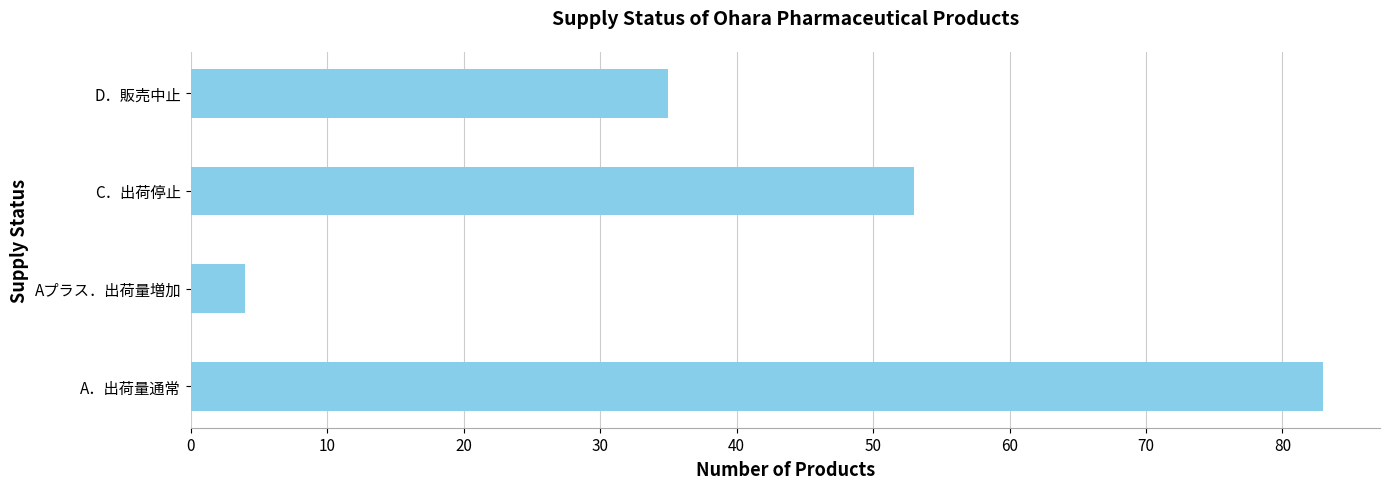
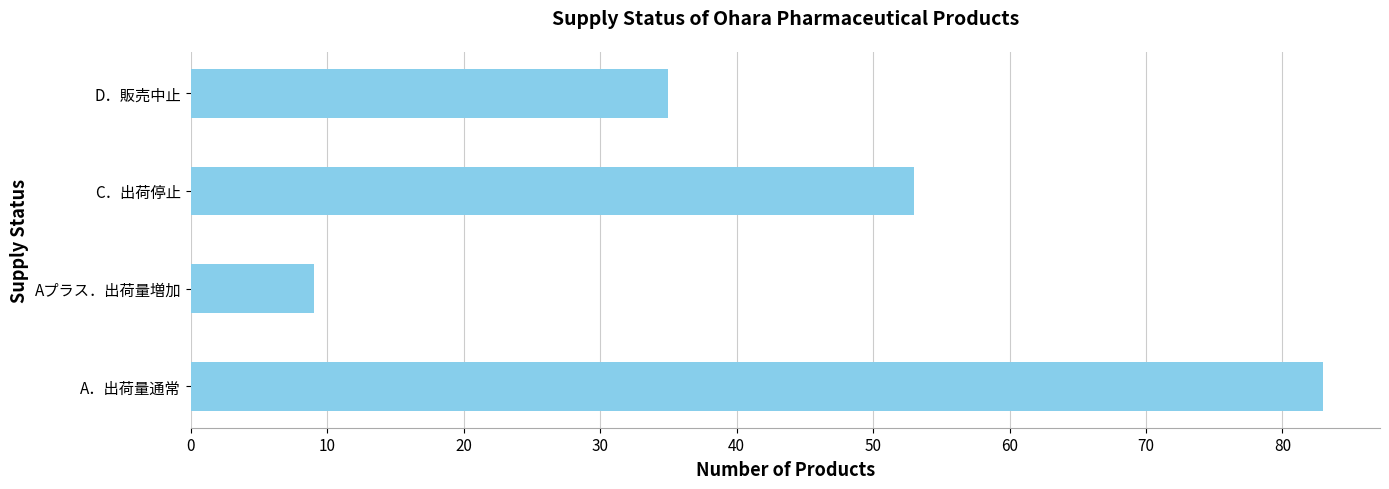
  {
    "D．販売中止": 35,
    "C．出荷停止": 53,
-   "Aプラス．出荷量増加": 4,
+   "Aプラス．出荷量増加": 9,
    "A．出荷量通常": 83
  }
